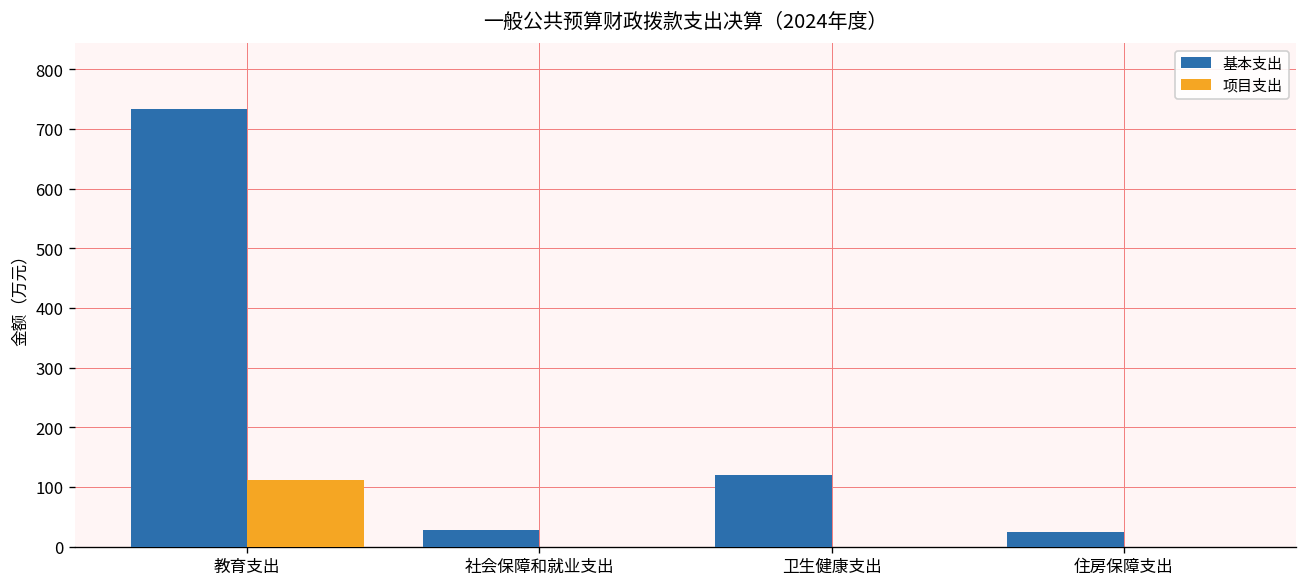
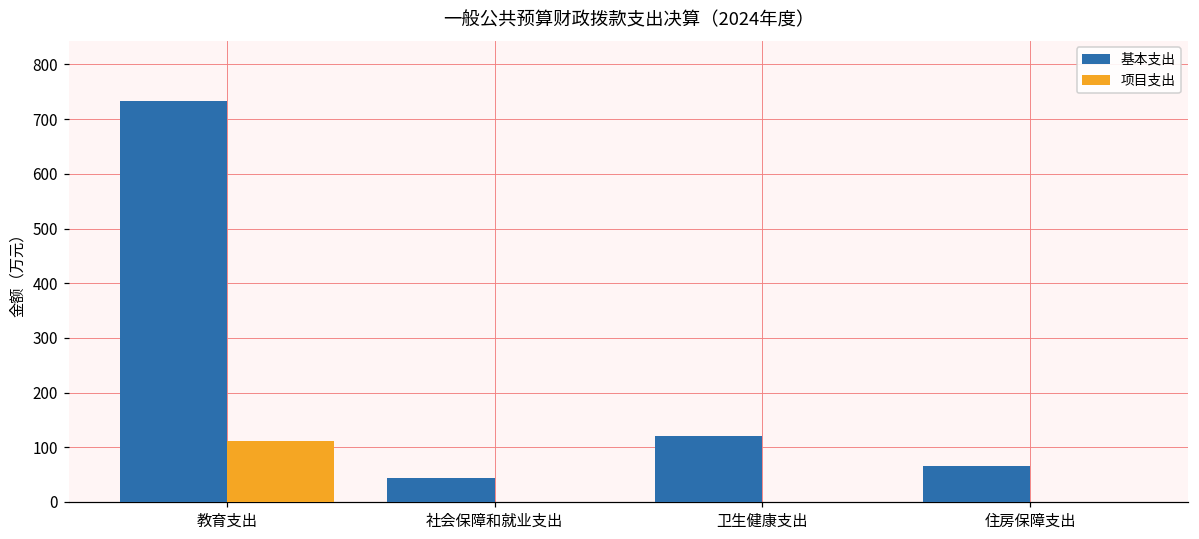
  {
    "基本支出": {
      "教育支出": 730,
-     "社会保障和就业支出": 30,
+     "社会保障和就业支出": 40,
      "卫生健康支出": 120,
-     "住房保障支出": 20
+     "住房保障支出": 70
    },
    "项目支出": {
      "教育支出": 110,
      "社会保障和就业支出": 0,
      "卫生健康支出": 0,
      "住房保障支出": 0
    }
  }
